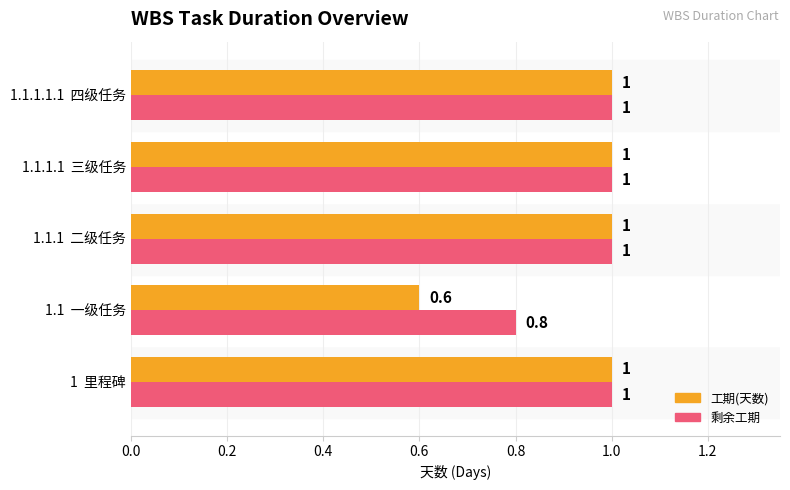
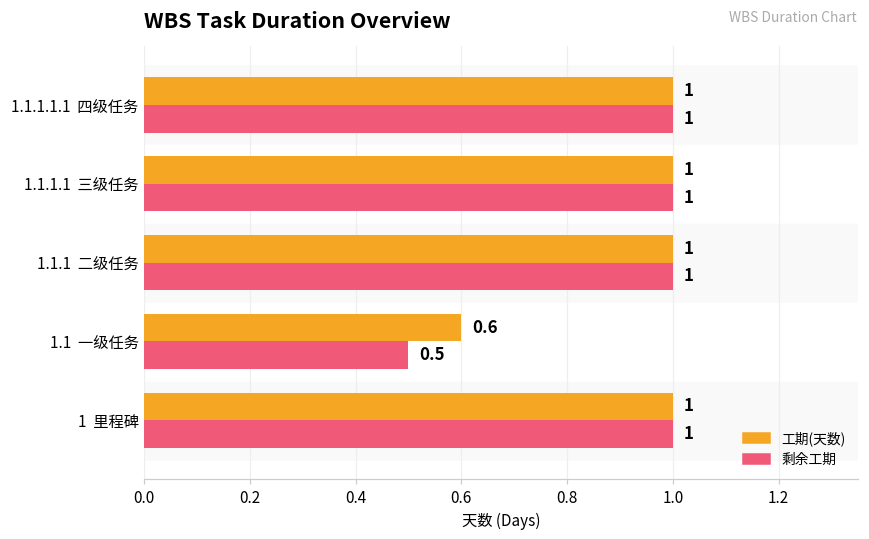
  {
    "工期(天数)": {
      "1.1.1.1.1 四级任务": 1,
      "1.1.1.1 三级任务": 1,
      "1.1.1 二级任务": 1,
      "1.1 一级任务": 0.6,
      "1 里程碑": 1
    },
    "剩余工期": {
      "1.1.1.1.1 四级任务": 1,
      "1.1.1.1 三级任务": 1,
      "1.1.1 二级任务": 1,
-     "1.1 一级任务": 0.8,
+     "1.1 一级任务": 0.5,
      "1 里程碑": 1
    }
  }
